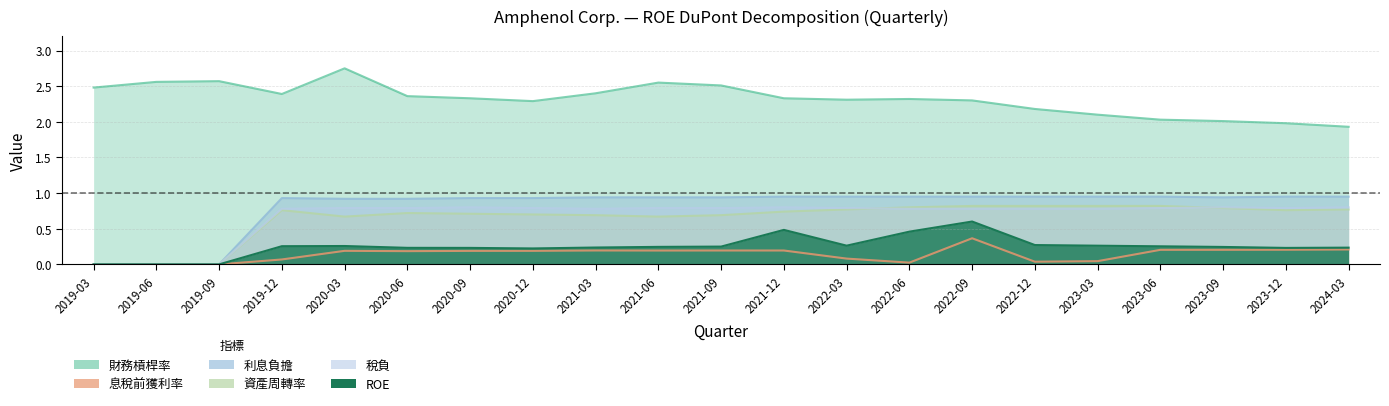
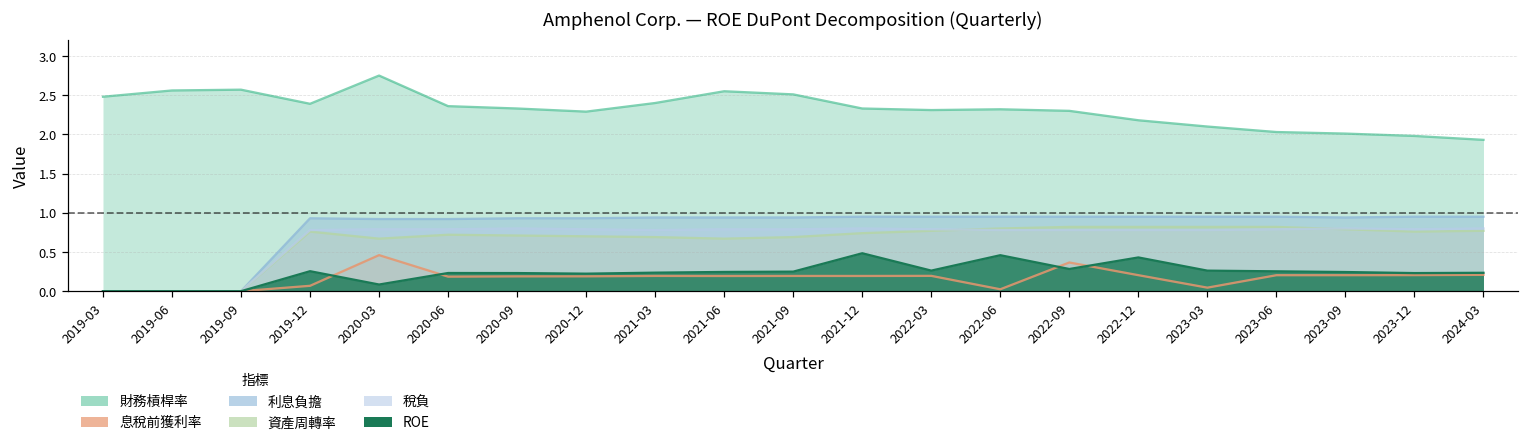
  {
    "息稅前獲利率": {
      "2019-12": 0.1,
-     "2020-03": 0.2,
+     "2020-03": 0.5,
      "2020-06": 0.2,
      "2020-09": 0.2,
      "2021-03": 0.2,
      "2021-06": 0.2,
      "2021-09": 0.2,
      "2021-12": 0.2,
-     "2022-03": 0.1,
+     "2022-03": 0.2,
      "2022-06": 0.0,
      "2022-09": 0.4,
-     "2022-12": 0.0,
+     "2022-12": 0.2,
      "2023-03": 0.0,
      "2023-06": 0.2,
      "2023-09": 0.2
    },
    "ROE": {
      "2019-12": 0.3,
-     "2020-03": 0.3,
+     "2020-03": 0.1,
      "2020-06": 0.2,
      "2020-09": 0.2,
      "2021-03": 0.2,
      "2021-06": 0.2,
      "2021-09": 0.2,
      "2021-12": 0.5,
      "2022-03": 0.3,
      "2022-06": 0.5,
-     "2022-09": 0.6,
-     "2022-12": 0.3,
+     "2022-09": 0.3,
+     "2022-12": 0.4,
      "2023-03": 0.3,
      "2023-06": 0.3,
      "2023-09": 0.2
    }
  }
